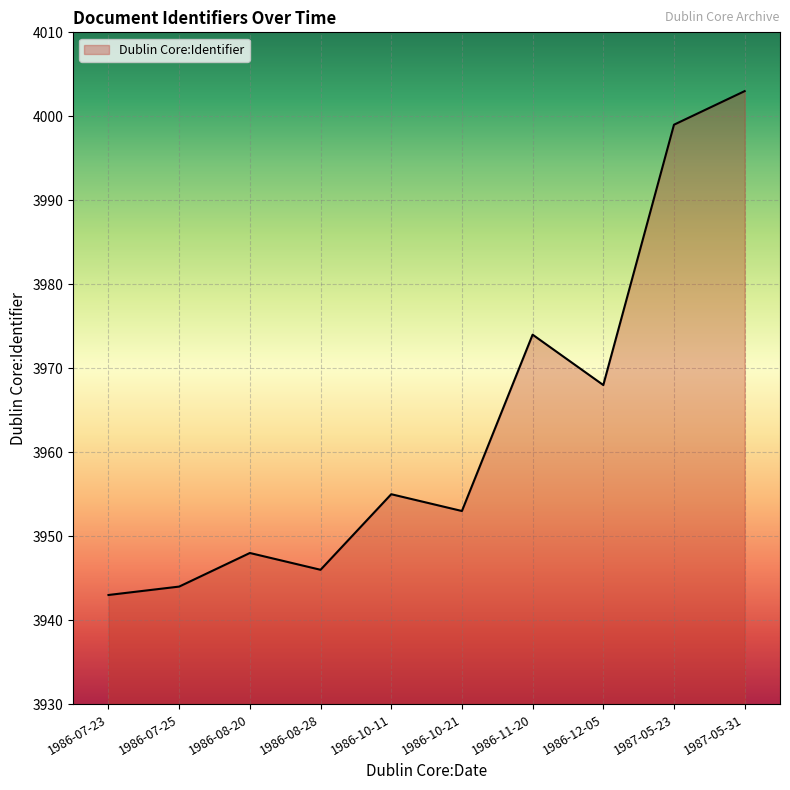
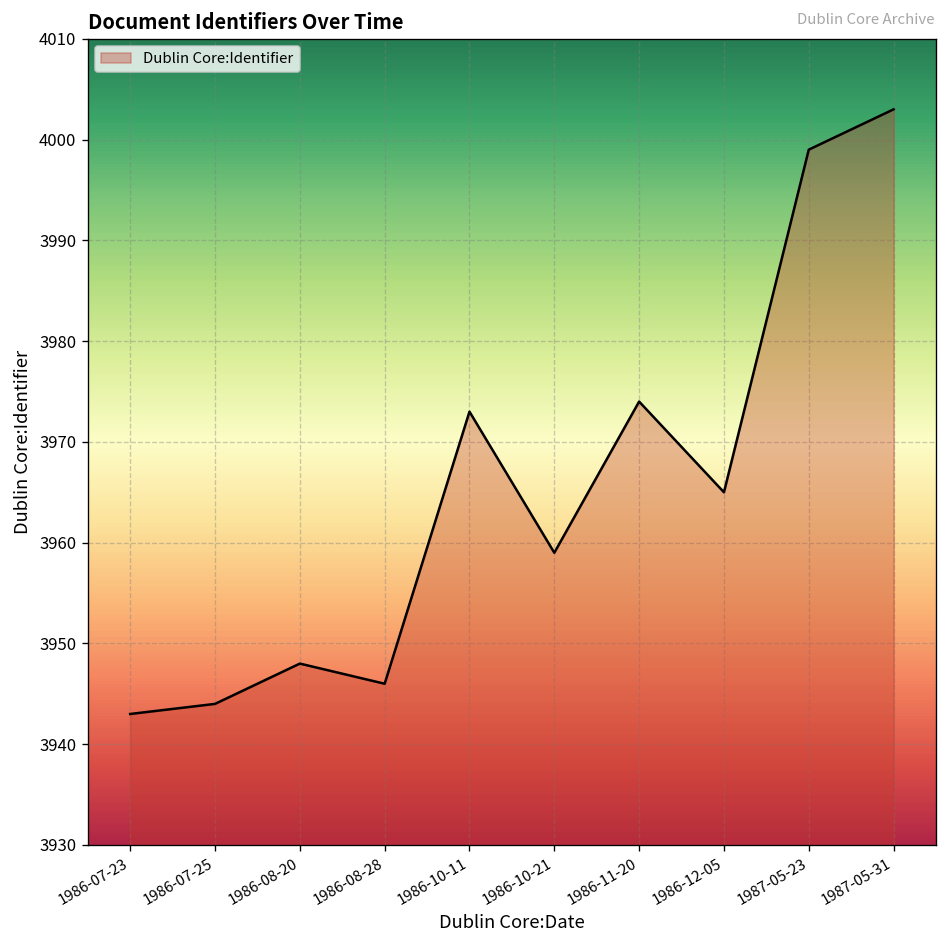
  {
    "1986-07-23": 3943,
    "1986-07-25": 3944,
    "1986-08-20": 3948,
    "1986-08-28": 3946,
-   "1986-10-11": 3955,
-   "1986-10-21": 3953,
+   "1986-10-11": 3973,
+   "1986-10-21": 3959,
    "1986-11-20": 3974,
-   "1986-12-05": 3968,
+   "1986-12-05": 3965,
    "1987-05-23": 3999,
    "1987-05-31": 4003
  }
